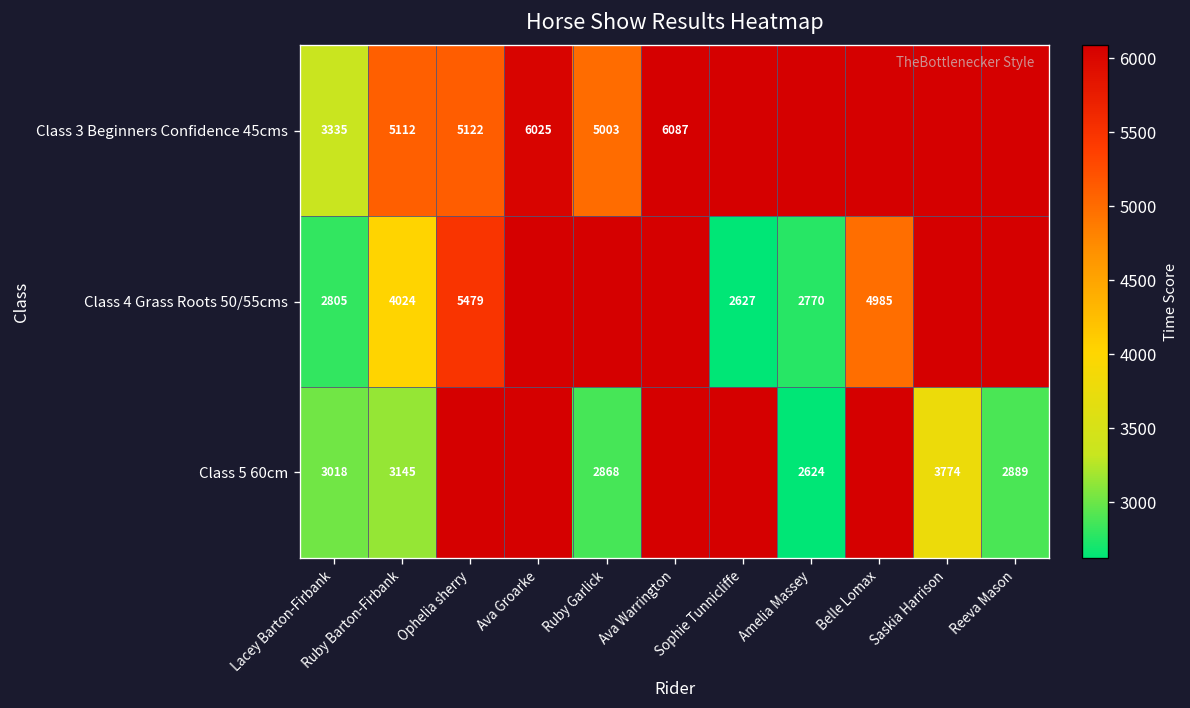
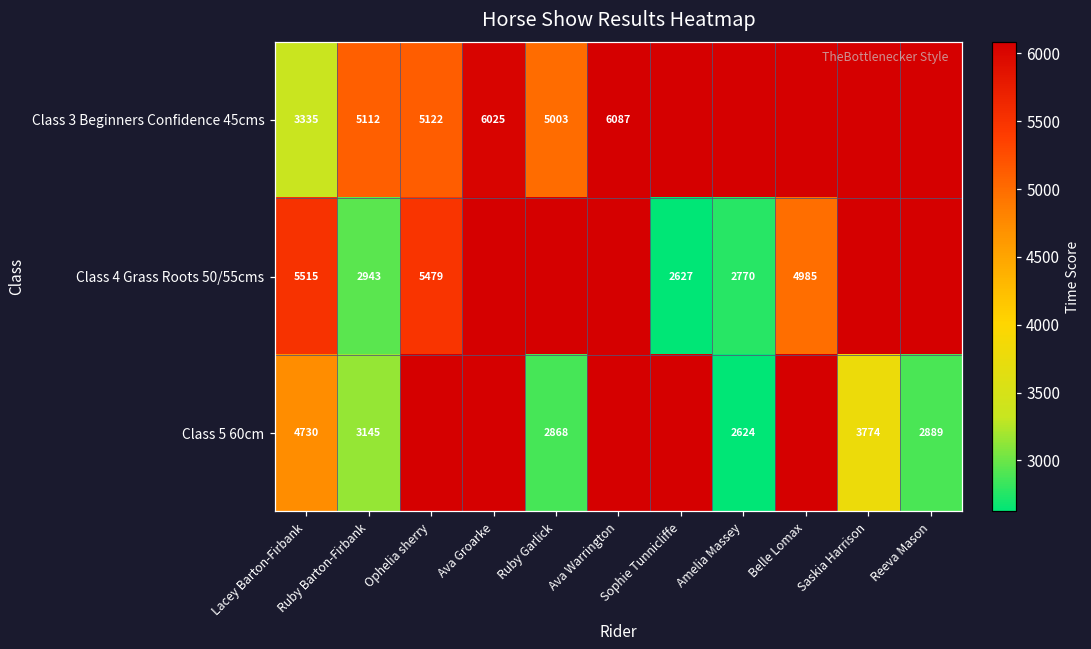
  {
    "Class 3 Beginners Confidence 45cms": {
      "Lacey Barton-Firbank": 3335,
      "Ruby Barton-Firbank": 5112,
      "Ophelia sherry": 5122,
      "Ava Groarke": 6025,
      "Ruby Garlick": 5003,
      "Ava Warrington": 6087
    },
    "Class 4 Grass Roots 50/55cms": {
-     "Lacey Barton-Firbank": 2805,
-     "Ruby Barton-Firbank": 4024,
+     "Lacey Barton-Firbank": 5515,
+     "Ruby Barton-Firbank": 2943,
      "Ophelia sherry": 5479,
      "Sophie Tunnicliffe": 2627,
      "Amelia Massey": 2770,
      "Belle Lomax": 4985
    },
    "Class 5 60cm": {
-     "Lacey Barton-Firbank": 3018,
+     "Lacey Barton-Firbank": 4730,
      "Ruby Barton-Firbank": 3145,
      "Ruby Garlick": 2868,
      "Amelia Massey": 2624,
      "Saskia Harrison": 3774,
      "Reeva Mason": 2889
    }
  }
